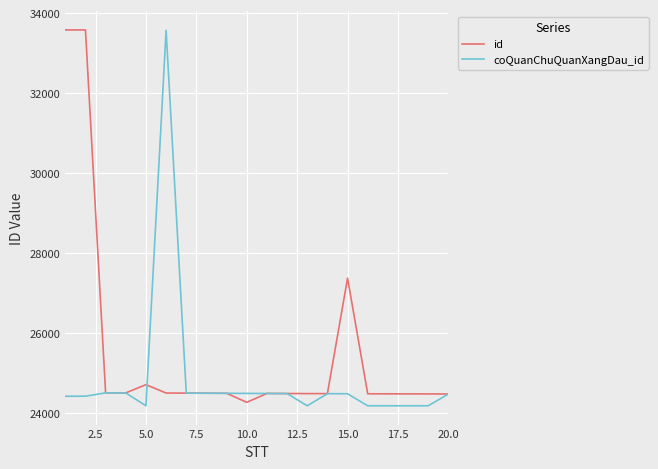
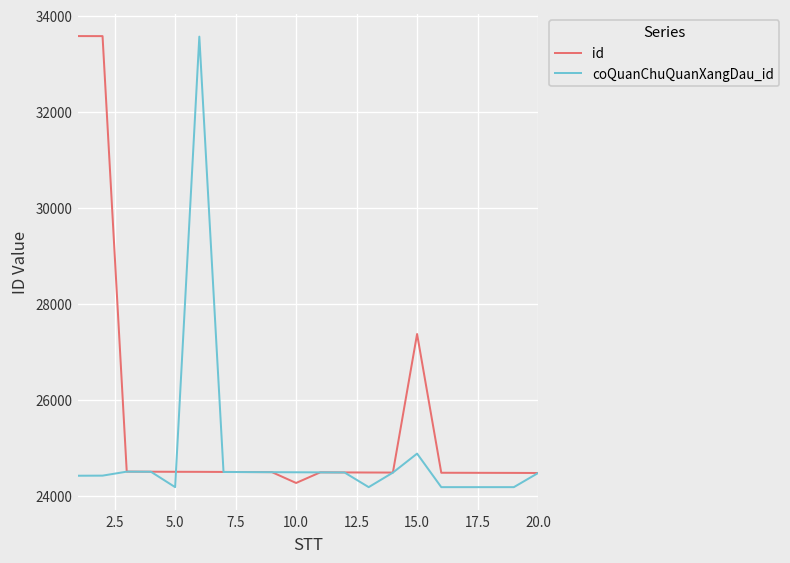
  {
    "id": {
-     "5.0": 24700,
+     "5.0": 24500,
      "10.0": 24300,
      "15.0": 27400
    },
    "coQuanChuQuanXangDau_id": {
      "5.0": 24200,
      "10.0": 24500,
-     "15.0": 24500
+     "15.0": 24900
    }
  }
